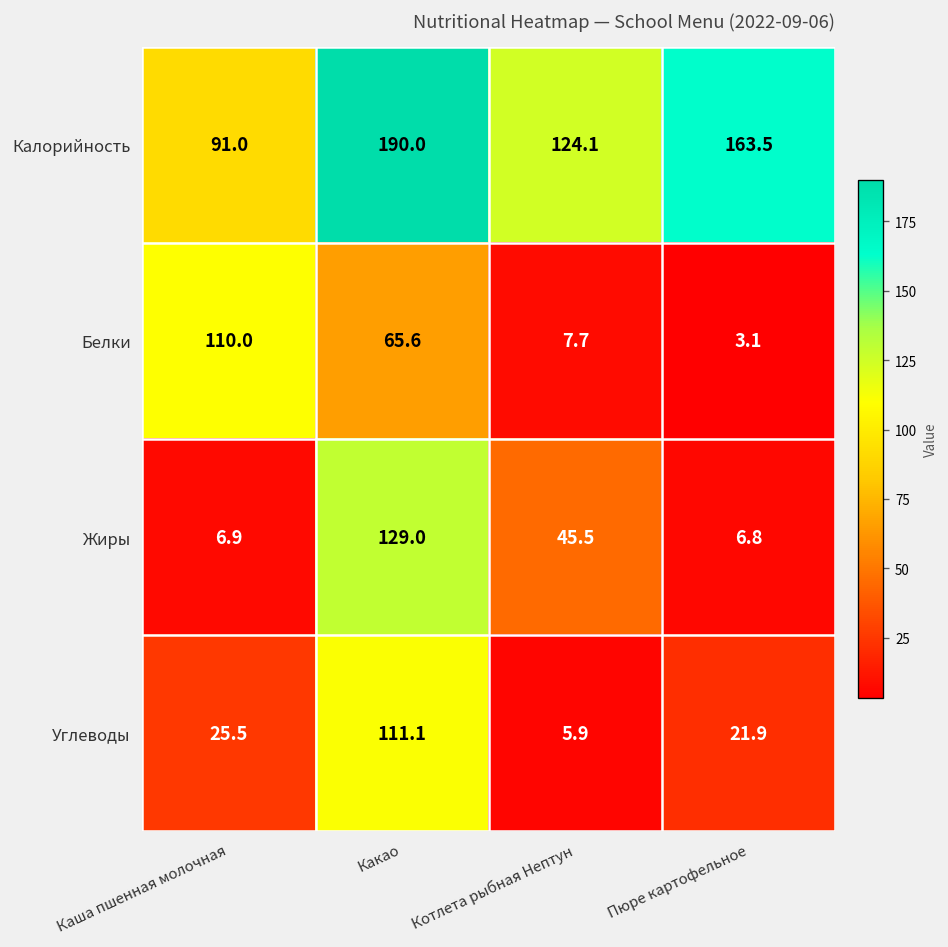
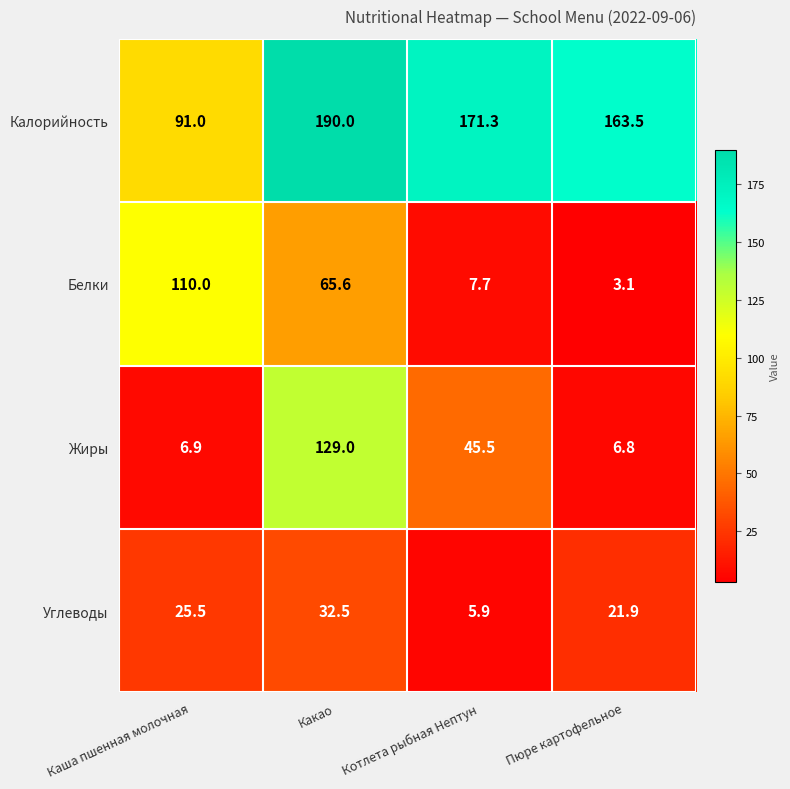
  {
    "Калорийность": {
      "Каша пшенная молочная": 91.0,
      "Какао": 190.0,
-     "Котлета рыбная Нептун": 124.1,
+     "Котлета рыбная Нептун": 171.3,
      "Пюре картофельное": 163.5
    },
    "Белки": {
      "Каша пшенная молочная": 110.0,
      "Какао": 65.6,
      "Котлета рыбная Нептун": 7.7,
      "Пюре картофельное": 3.1
    },
    "Жиры": {
      "Каша пшенная молочная": 6.9,
      "Какао": 129.0,
      "Котлета рыбная Нептун": 45.5,
      "Пюре картофельное": 6.8
    },
    "Углеводы": {
      "Каша пшенная молочная": 25.5,
-     "Какао": 111.1,
+     "Какао": 32.5,
      "Котлета рыбная Нептун": 5.9,
      "Пюре картофельное": 21.9
    }
  }
